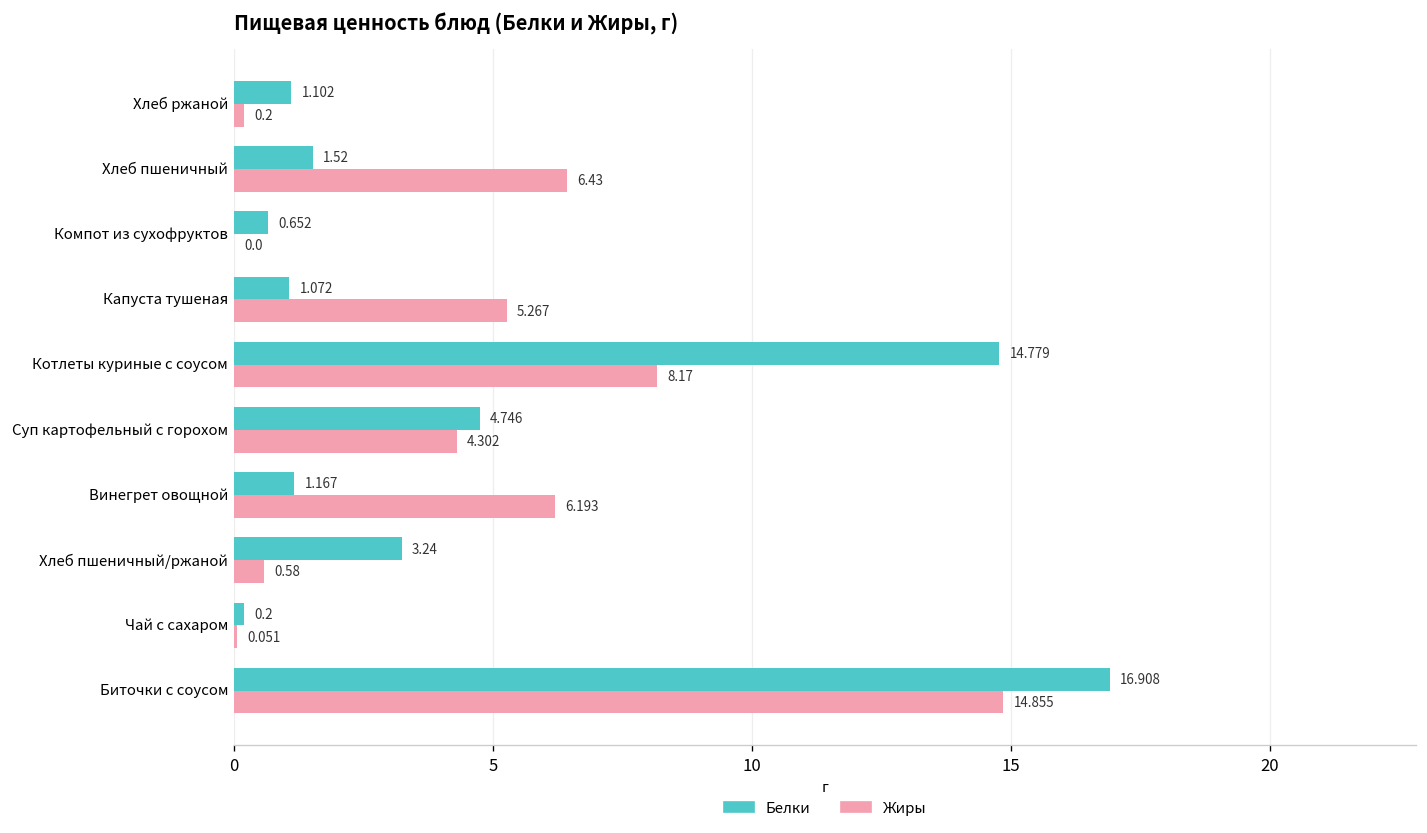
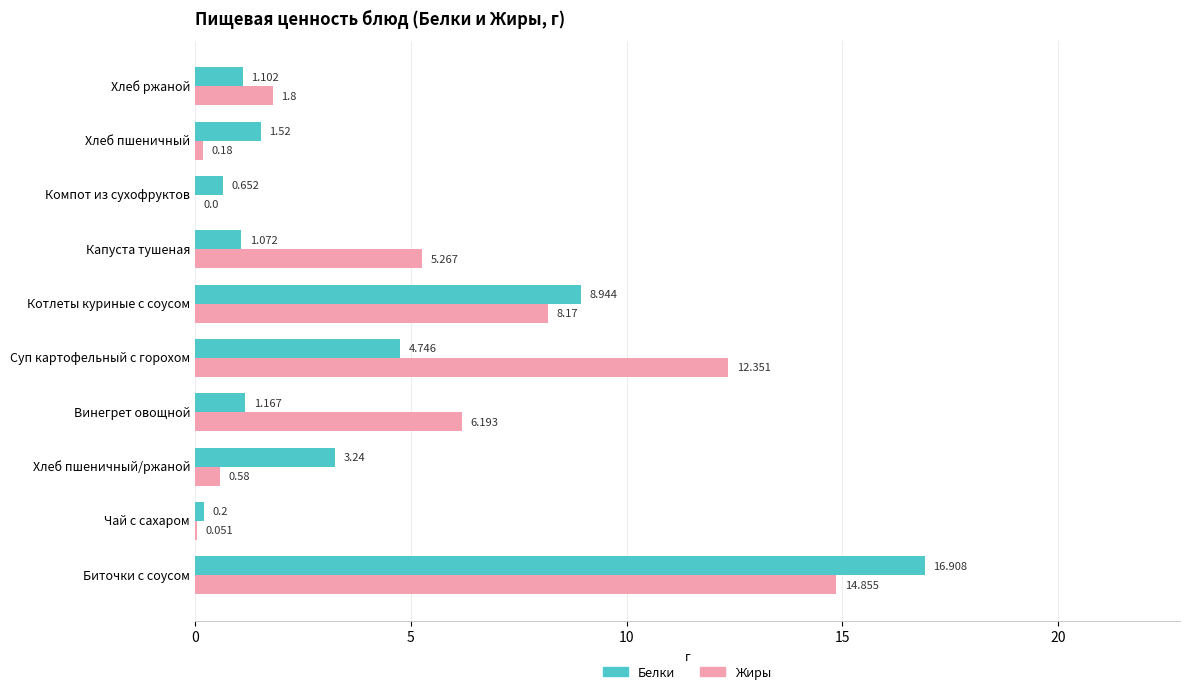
  {
    "Белки": {
      "Хлеб ржаной": 1.102,
      "Хлеб пшеничный": 1.52,
      "Компот из сухофруктов": 0.652,
      "Капуста тушеная": 1.072,
-     "Котлеты куриные с соусом": 14.779,
+     "Котлеты куриные с соусом": 8.944,
      "Суп картофельный с горохом": 4.746,
      "Винегрет овощной": 1.167,
      "Хлеб пшеничный/ржаной": 3.24,
      "Чай с сахаром": 0.2,
      "Биточки с соусом": 16.908
    },
    "Жиры": {
-     "Хлеб ржаной": 0.2,
-     "Хлеб пшеничный": 6.43,
+     "Хлеб ржаной": 1.8,
+     "Хлеб пшеничный": 0.18,
      "Компот из сухофруктов": 0.0,
      "Капуста тушеная": 5.267,
      "Котлеты куриные с соусом": 8.17,
-     "Суп картофельный с горохом": 4.302,
+     "Суп картофельный с горохом": 12.351,
      "Винегрет овощной": 6.193,
      "Хлеб пшеничный/ржаной": 0.58,
      "Чай с сахаром": 0.051,
      "Биточки с соусом": 14.855
    }
  }
